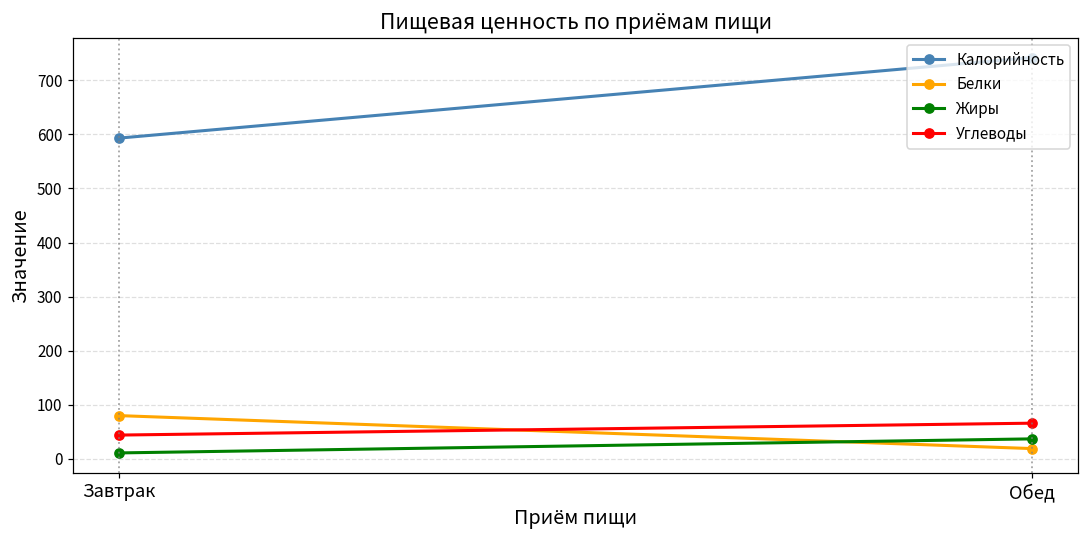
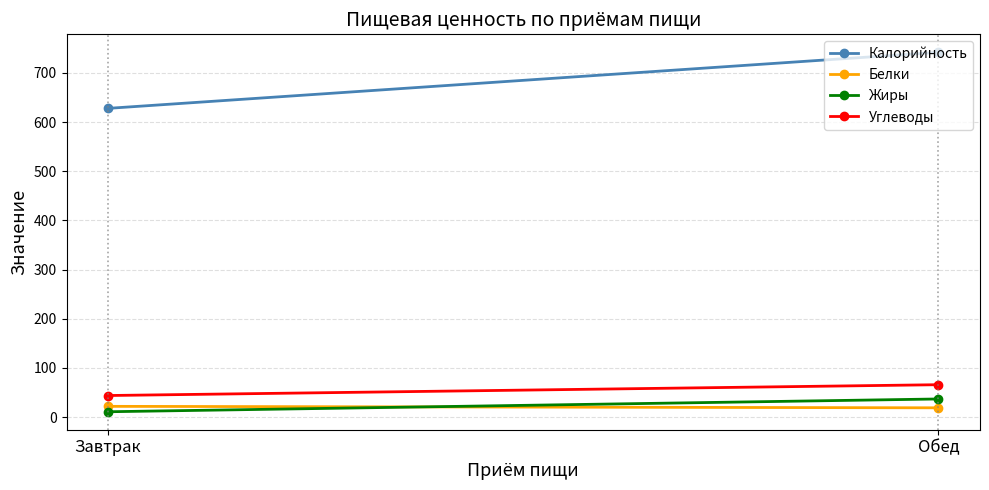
  {
    "Калорийность": {
-     "Завтрак": 590
+     "Завтрак": 630
    },
    "Белки": {
-     "Завтрак": 80,
+     "Завтрак": 20,
      "Обед": 20
    },
    "Жиры": {
      "Завтрак": 10,
      "Обед": 40
    },
    "Углеводы": {
      "Завтрак": 40,
      "Обед": 70
    }
  }
